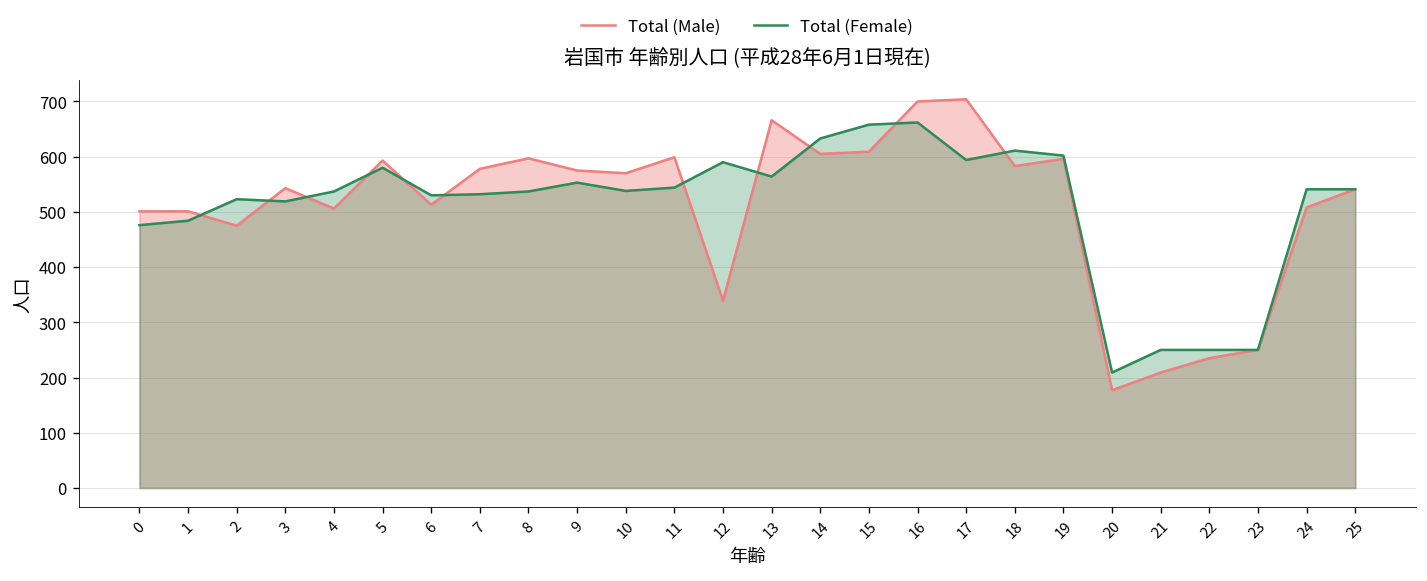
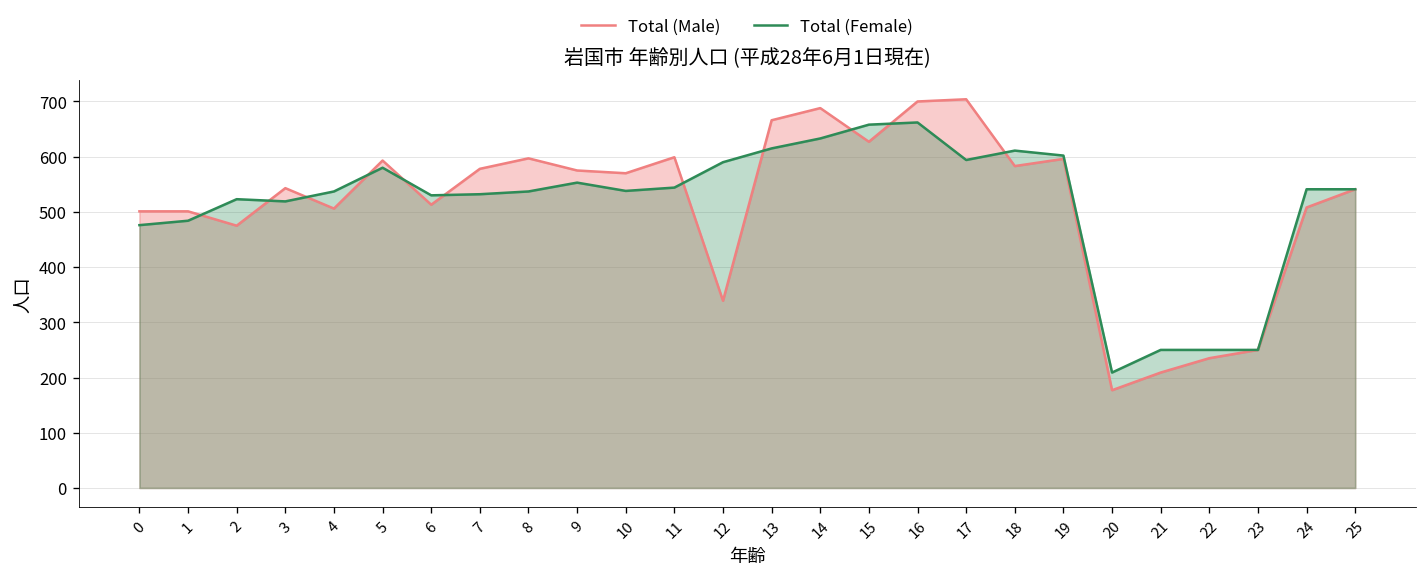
  {
    "Total (Male)": {
      "0": 500,
      "1": 500,
      "2": 480,
      "3": 540,
      "4": 510,
      "5": 590,
      "6": 510,
      "7": 580,
      "8": 600,
      "9": 580,
      "10": 570,
      "11": 600,
      "12": 340,
      "13": 670,
-     "14": 610,
-     "15": 610,
+     "14": 690,
+     "15": 630,
      "16": 700,
      "17": 700,
      "18": 580,
      "19": 600,
      "20": 180,
      "21": 210,
      "22": 240,
      "24": 510
    },
    "Total (Female)": {
      "0": 480,
      "1": 480,
      "2": 520,
      "3": 520,
      "4": 540,
      "5": 580,
      "6": 530,
      "7": 530,
      "8": 540,
      "9": 550,
      "10": 540,
      "11": 540,
      "12": 590,
-     "13": 560,
+     "13": 620,
      "14": 630,
      "15": 660,
      "16": 660,
      "17": 590,
      "18": 610,
      "19": 600,
      "20": 210,
      "21": 250,
      "22": 250,
      "24": 540
    }
  }
